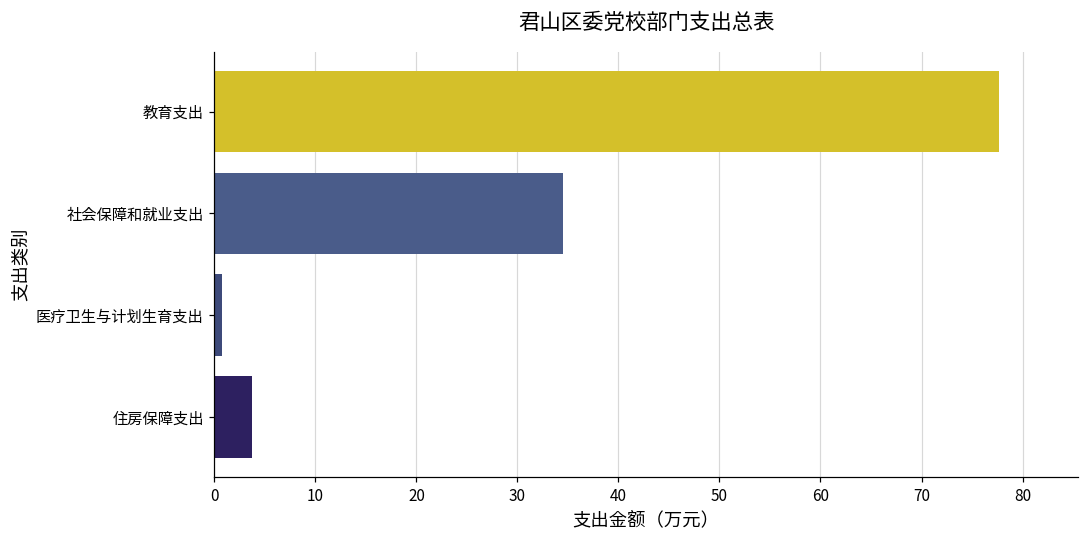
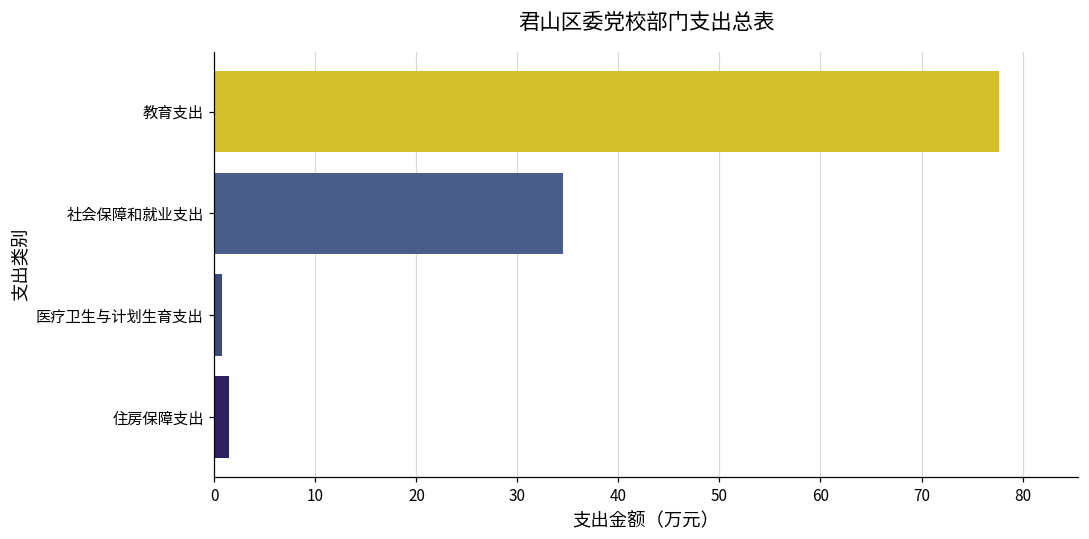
  {
    "教育支出": 78,
    "社会保障和就业支出": 35,
    "医疗卫生与计划生育支出": 1,
-   "住房保障支出": 4
+   "住房保障支出": 1
  }
